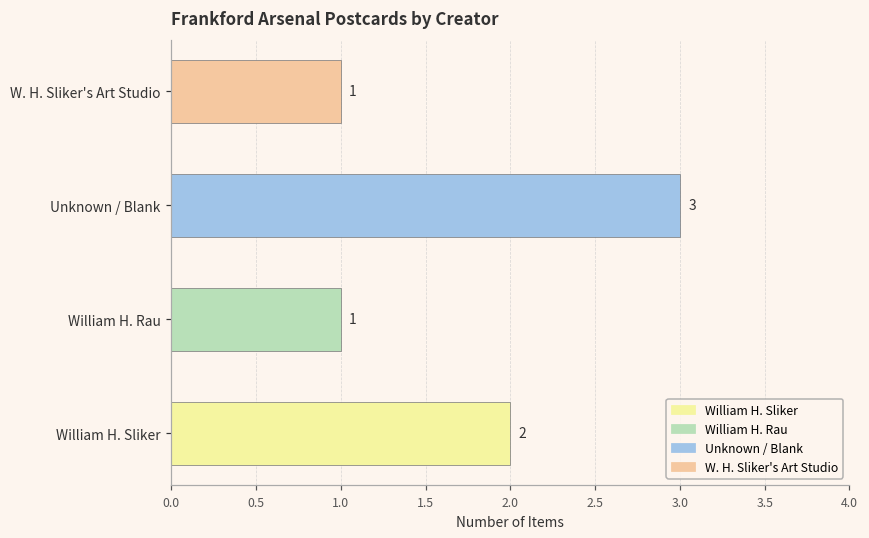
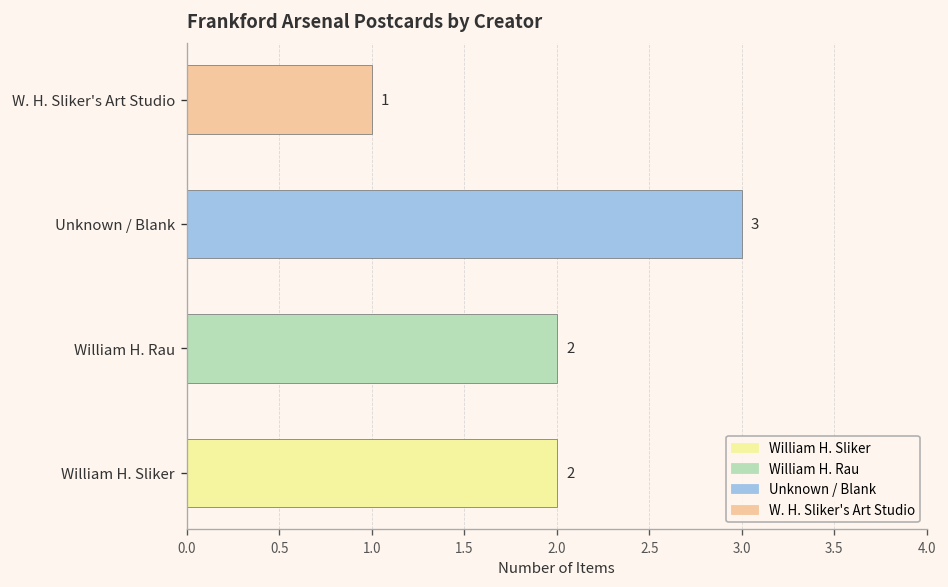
  {
    "W. H. Sliker's Art Studio": 1,
    "Unknown / Blank": 3,
-   "William H. Rau": 1,
+   "William H. Rau": 2,
    "William H. Sliker": 2
  }
